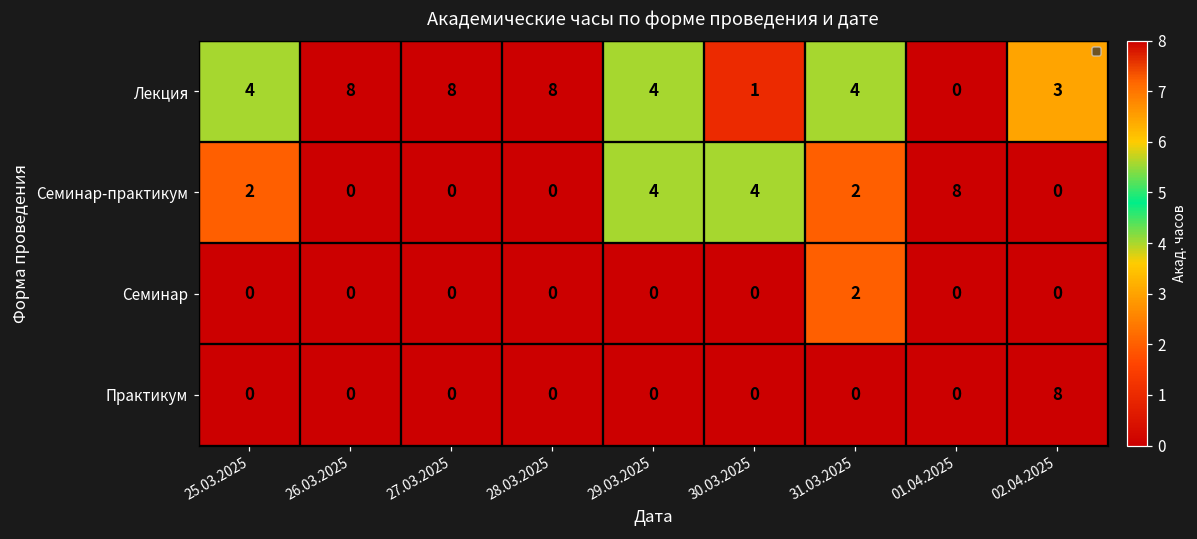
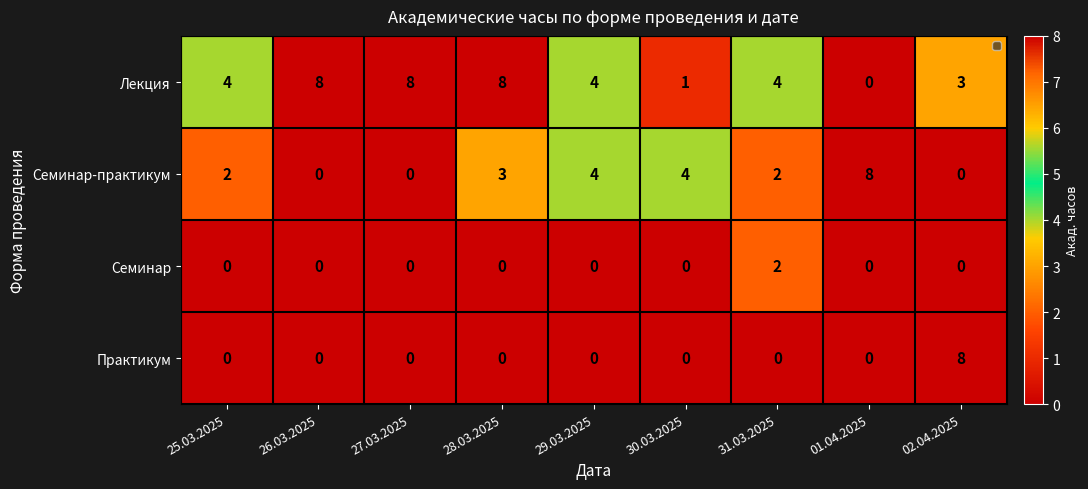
  {
    "Лекция": {
      "25.03.2025": 4,
      "26.03.2025": 8,
      "27.03.2025": 8,
      "28.03.2025": 8,
      "29.03.2025": 4,
      "30.03.2025": 1,
      "31.03.2025": 4,
      "01.04.2025": 0,
      "02.04.2025": 3
    },
    "Семинар-практикум": {
      "25.03.2025": 2,
      "26.03.2025": 0,
      "27.03.2025": 0,
-     "28.03.2025": 0,
+     "28.03.2025": 3,
      "29.03.2025": 4,
      "30.03.2025": 4,
      "31.03.2025": 2,
      "01.04.2025": 8,
      "02.04.2025": 0
    },
    "Семинар": {
      "25.03.2025": 0,
      "26.03.2025": 0,
      "27.03.2025": 0,
      "28.03.2025": 0,
      "29.03.2025": 0,
      "30.03.2025": 0,
      "31.03.2025": 2,
      "01.04.2025": 0,
      "02.04.2025": 0
    },
    "Практикум": {
      "25.03.2025": 0,
      "26.03.2025": 0,
      "27.03.2025": 0,
      "28.03.2025": 0,
      "29.03.2025": 0,
      "30.03.2025": 0,
      "31.03.2025": 0,
      "01.04.2025": 0,
      "02.04.2025": 8
    }
  }
